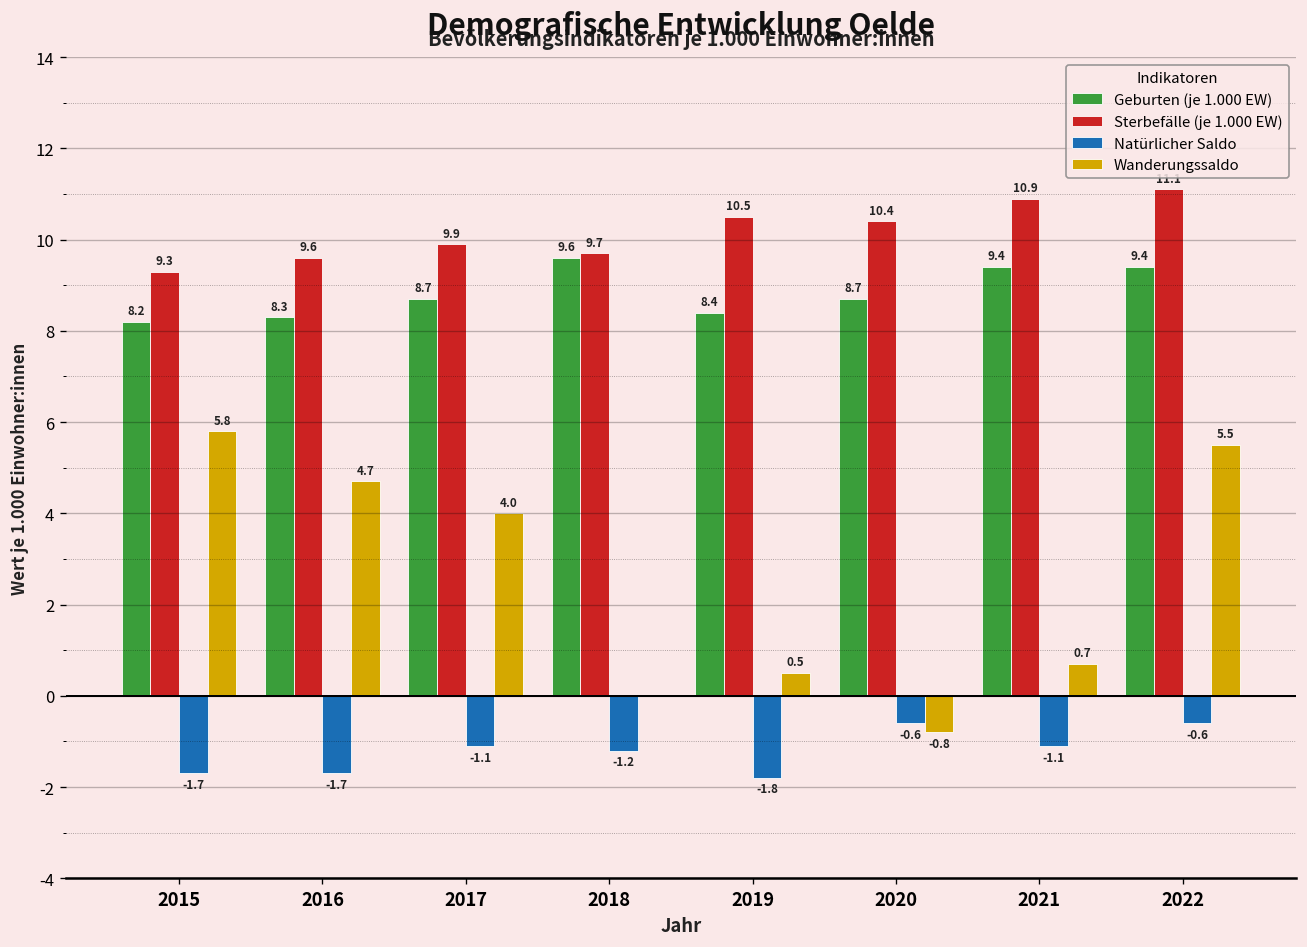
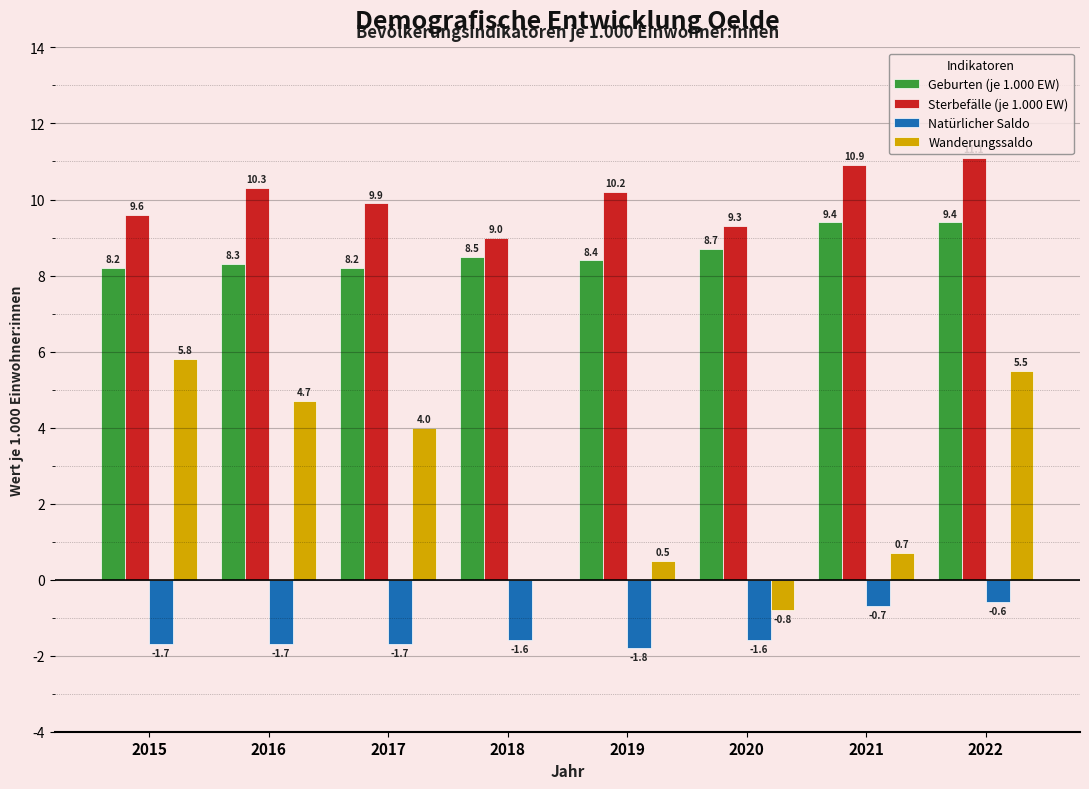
  {
    "Geburten (je 1.000 EW)": {
      "2015": 8.2,
      "2016": 8.3,
-     "2017": 8.7,
-     "2018": 9.6,
+     "2017": 8.2,
+     "2018": 8.5,
      "2019": 8.4,
      "2020": 8.7,
      "2021": 9.4,
      "2022": 9.4
    },
    "Sterbefälle (je 1.000 EW)": {
-     "2015": 9.3,
-     "2016": 9.6,
+     "2015": 9.6,
+     "2016": 10.3,
      "2017": 9.9,
-     "2018": 9.7,
-     "2019": 10.5,
-     "2020": 10.4,
+     "2018": 9.0,
+     "2019": 10.2,
+     "2020": 9.3,
      "2021": 10.9
    },
    "Natürlicher Saldo": {
      "2015": -1.7,
      "2016": -1.7,
-     "2017": -1.1,
-     "2018": -1.2,
+     "2017": -1.7,
+     "2018": -1.6,
      "2019": -1.8,
-     "2020": -0.6,
-     "2021": -1.1,
+     "2020": -1.6,
+     "2021": -0.7,
      "2022": -0.6
    },
    "Wanderungssaldo": {
      "2015": 5.8,
      "2016": 4.7,
      "2017": 4.0,
      "2019": 0.5,
      "2020": -0.8,
      "2021": 0.7,
      "2022": 5.5
    }
  }
